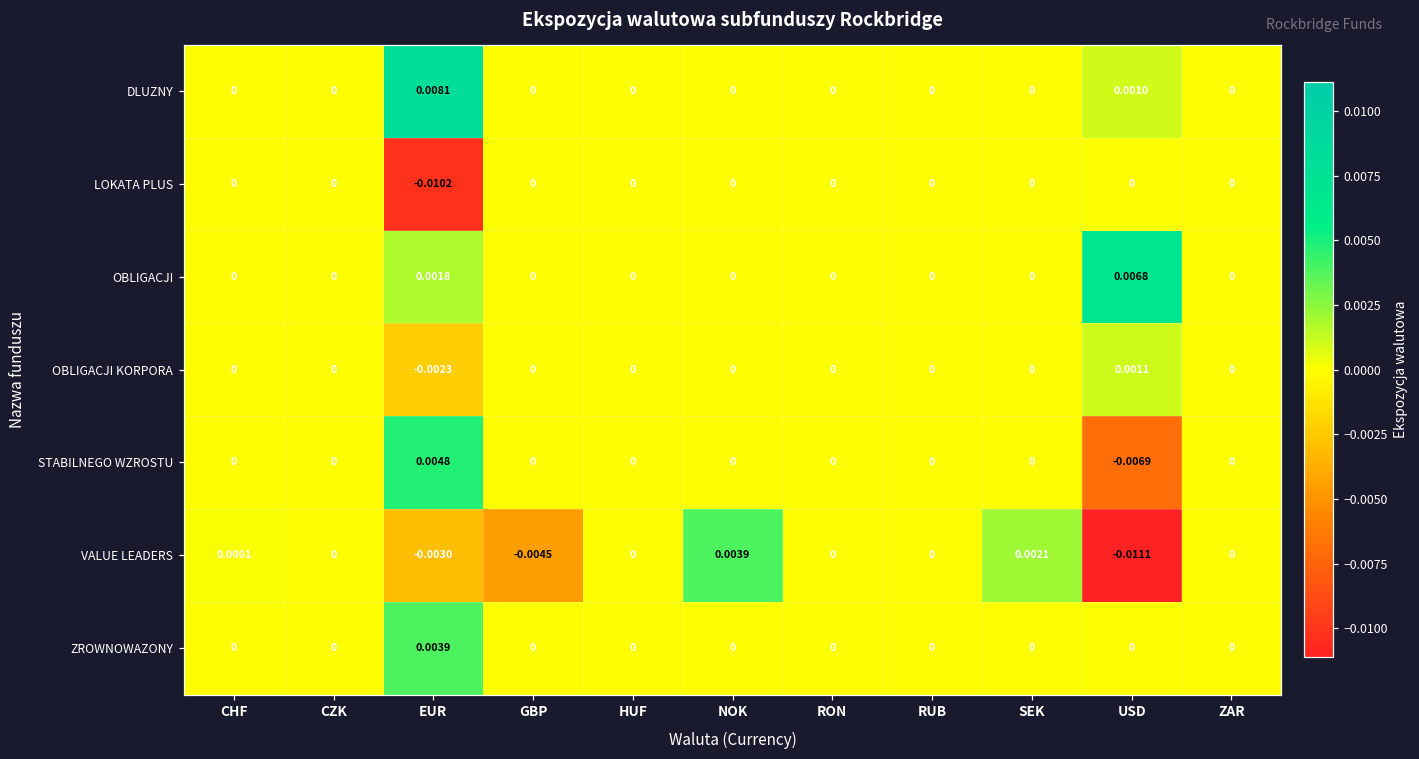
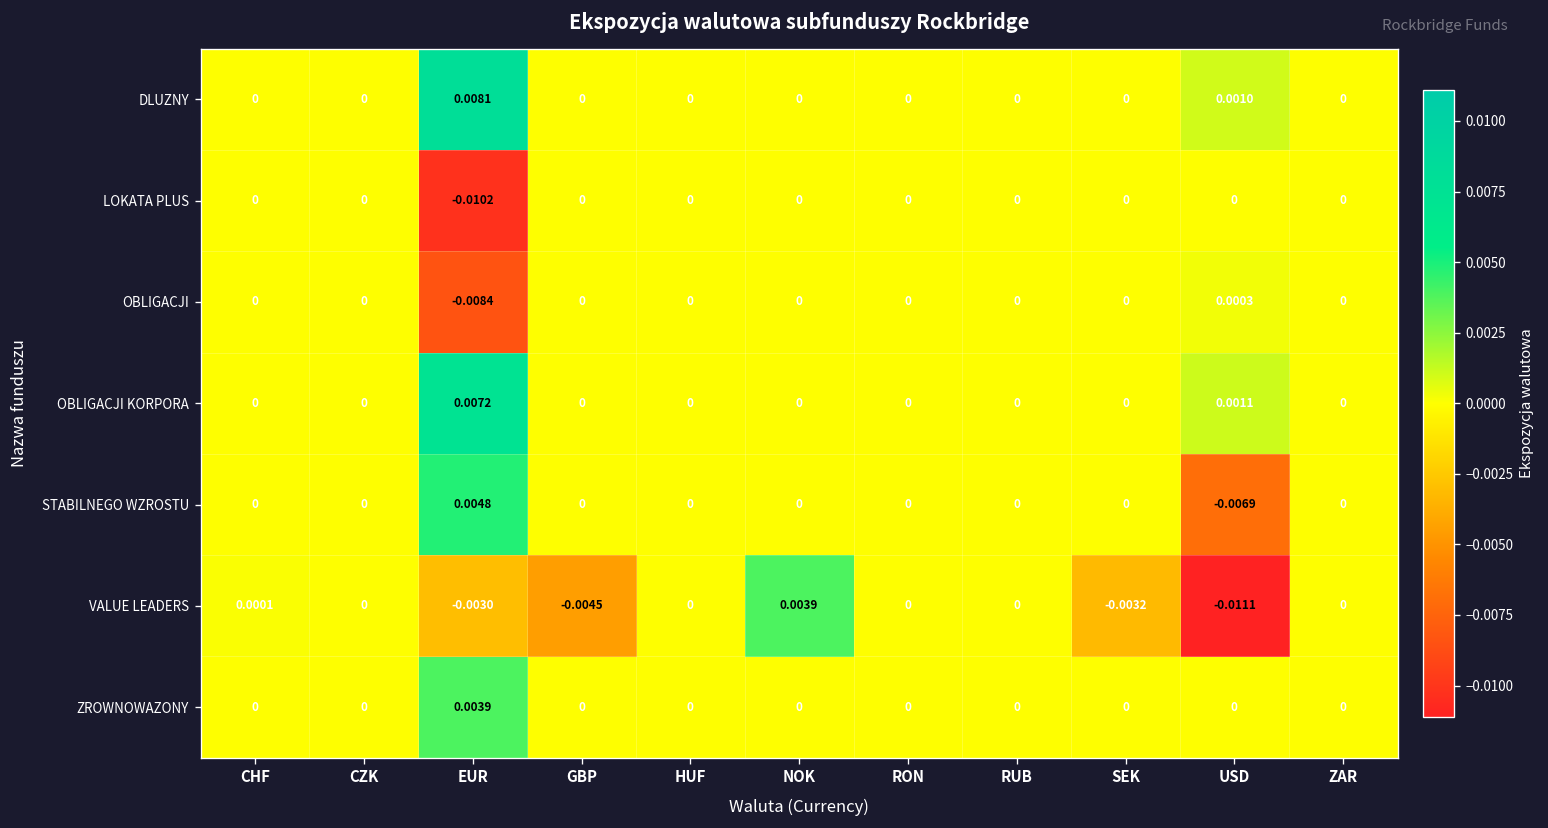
  {
    "DLUZNY": {
      "CHF": 0,
      "CZK": 0,
      "EUR": 0.0081,
      "GBP": 0,
      "HUF": 0,
      "NOK": 0,
      "RON": 0,
      "RUB": 0,
      "SEK": 0,
      "USD": 0.0010,
      "ZAR": 0
    },
    "LOKATA PLUS": {
      "CHF": 0,
      "CZK": 0,
      "EUR": -0.0102,
      "GBP": 0,
      "HUF": 0,
      "NOK": 0,
      "RON": 0,
      "RUB": 0,
      "SEK": 0,
      "USD": 0,
      "ZAR": 0
    },
    "OBLIGACJI": {
      "CHF": 0,
      "CZK": 0,
-     "EUR": 0.0018,
+     "EUR": -0.0084,
      "GBP": 0,
      "HUF": 0,
      "NOK": 0,
      "RON": 0,
      "RUB": 0,
      "SEK": 0,
-     "USD": 0.0068,
+     "USD": 0.0003,
      "ZAR": 0
    },
    "OBLIGACJI KORPORA": {
      "CHF": 0,
      "CZK": 0,
-     "EUR": -0.0023,
+     "EUR": 0.0072,
      "GBP": 0,
      "HUF": 0,
      "NOK": 0,
      "RON": 0,
      "RUB": 0,
      "SEK": 0,
      "USD": 0.0011,
      "ZAR": 0
    },
    "STABILNEGO WZROSTU": {
      "CHF": 0,
      "CZK": 0,
      "EUR": 0.0048,
      "GBP": 0,
      "HUF": 0,
      "NOK": 0,
      "RON": 0,
      "RUB": 0,
      "SEK": 0,
      "USD": -0.0069,
      "ZAR": 0
    },
    "VALUE LEADERS": {
      "CHF": 0.0001,
      "CZK": 0,
      "EUR": -0.0030,
      "GBP": -0.0045,
      "HUF": 0,
      "NOK": 0.0039,
      "RON": 0,
      "RUB": 0,
-     "SEK": 0.0021,
+     "SEK": -0.0032,
      "USD": -0.0111,
      "ZAR": 0
    },
    "ZROWNOWAZONY": {
      "CHF": 0,
      "CZK": 0,
      "EUR": 0.0039,
      "GBP": 0,
      "HUF": 0,
      "NOK": 0,
      "RON": 0,
      "RUB": 0,
      "SEK": 0,
      "USD": 0,
      "ZAR": 0
    }
  }
